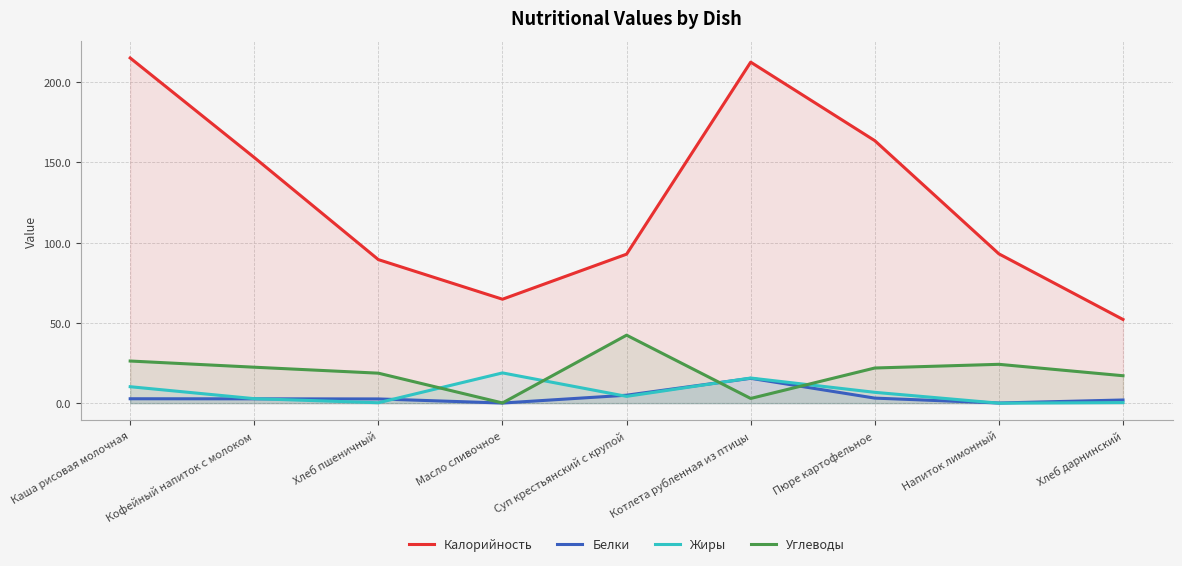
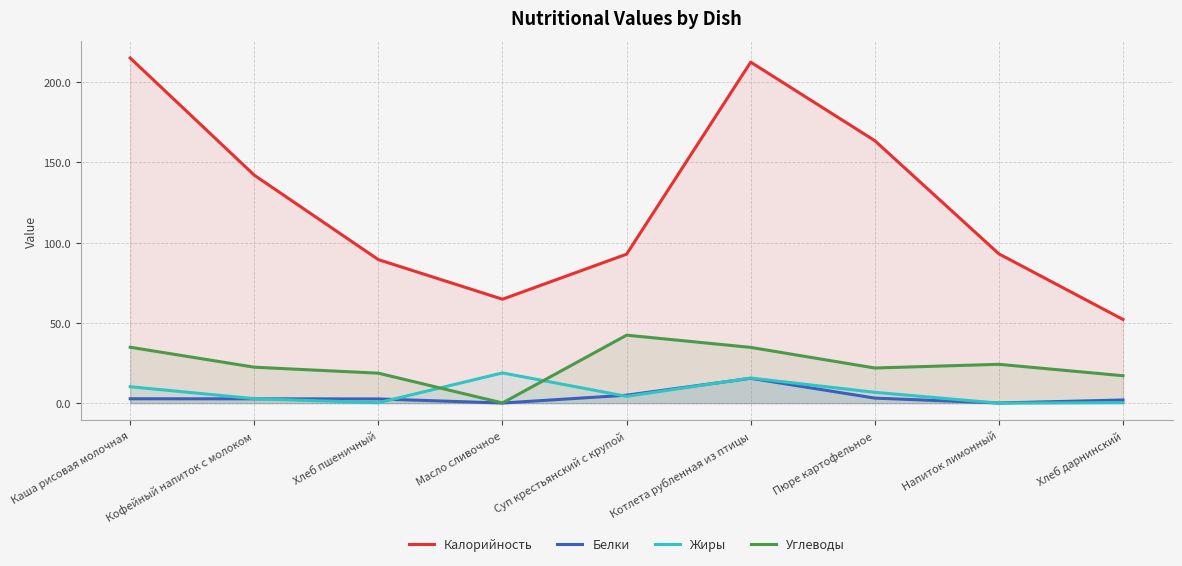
  {
    "Калорийность": {
      "Каша рисовая молочная": 215,
-     "Кофейный напиток с молоком": 153,
+     "Кофейный напиток с молоком": 142,
      "Хлеб пшеничный": 89,
      "Масло сливочное": 65,
      "Суп крестьянский с крупой": 93,
      "Котлета рубленная из птицы": 212,
      "Пюре картофельное": 164,
      "Напиток лимонный": 93,
      "Хлеб дарнинский": 52
    },
    "Белки": {
      "Каша рисовая молочная": 3,
      "Хлеб пшеничный": 3,
      "Пюре картофельное": 3,
      "Хлеб дарнинский": 2
    },
    "Жиры": {
      "Каша рисовая молочная": 10,
      "Хлеб пшеничный": 0,
      "Масло сливочное": 19,
      "Пюре картофельное": 7,
      "Хлеб дарнинский": 0
    },
    "Углеводы": {
-     "Каша рисовая молочная": 26,
+     "Каша рисовая молочная": 35,
      "Кофейный напиток с молоком": 22,
      "Хлеб пшеничный": 19,
      "Суп крестьянский с крупой": 42,
-     "Котлета рубленная из птицы": 3,
+     "Котлета рубленная из птицы": 35,
      "Пюре картофельное": 22,
      "Напиток лимонный": 24,
      "Хлеб дарнинский": 17
    }
  }
